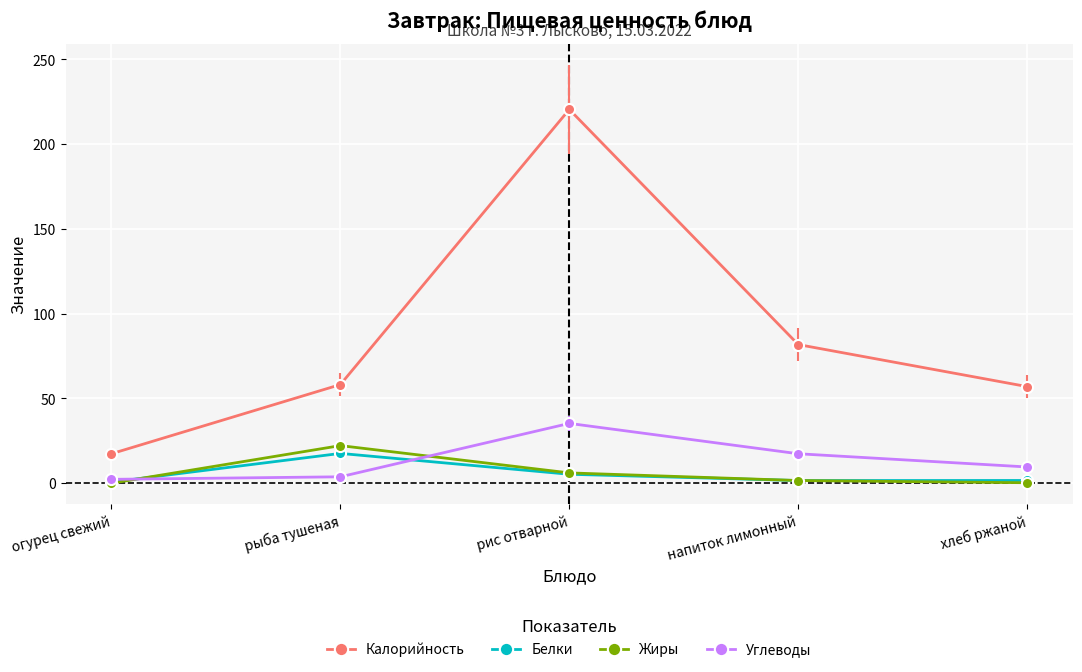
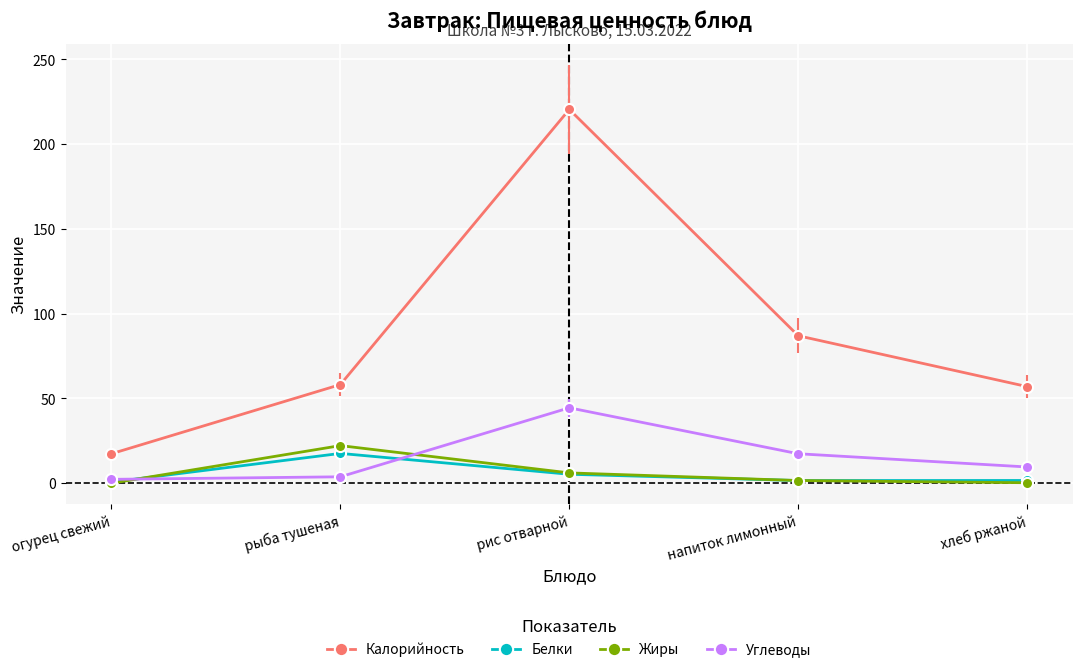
  {
    "Калорийность": {
      "огурец свежий": 17,
      "рыба тушеная": 58,
      "рис отварной": 221,
-     "напиток лимонный": 82,
+     "напиток лимонный": 87,
      "хлеб ржаной": 57
    },
    "Белки": {
      "рыба тушеная": 18
    },
    "Жиры": {
      "рыба тушеная": 22
    },
    "Углеводы": {
      "огурец свежий": 2,
      "рыба тушеная": 4,
-     "рис отварной": 35,
+     "рис отварной": 45,
      "напиток лимонный": 17,
      "хлеб ржаной": 10
    }
  }
